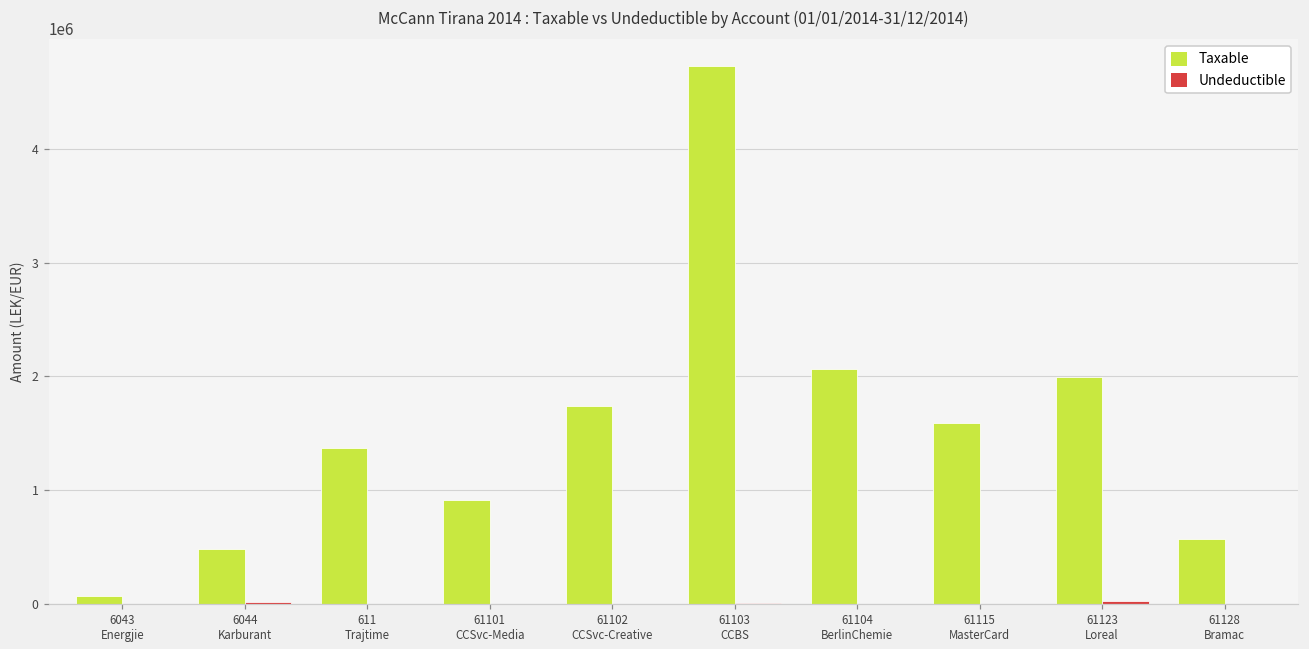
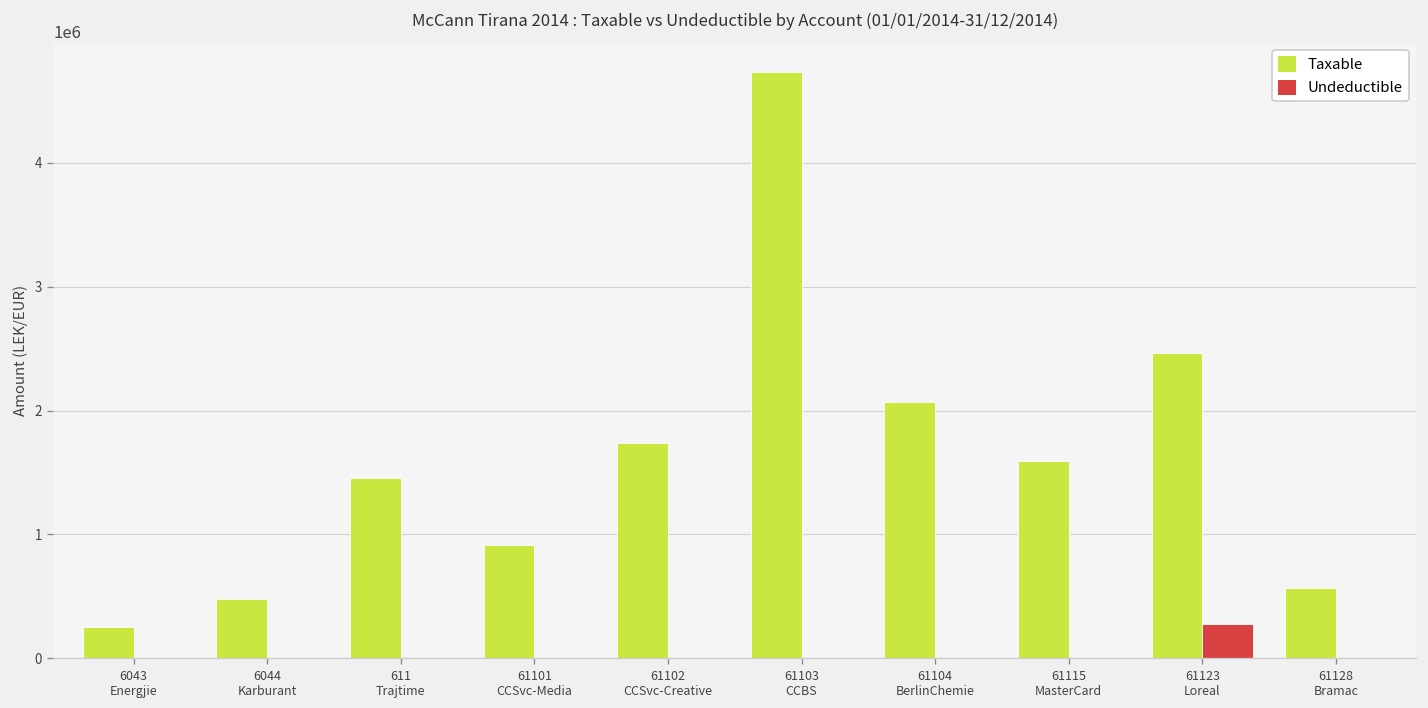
  {
    "Taxable": {
-     "6043 Energjie": 70000,
+     "6043 Energjie": 250000,
      "6044 Karburant": 480000,
-     "611 Trajtime": 1370000,
+     "611 Trajtime": 1450000,
      "61101 CCSvc-Media": 920000,
      "61102 CCSvc-Creative": 1740000,
      "61103 CCBS": 4730000,
      "61104 BerlinChemie": 2070000,
      "61115 MasterCard": 1590000,
-     "61123 Loreal": 1990000,
+     "61123 Loreal": 2460000,
      "61128 Bramac": 570000
    },
    "Undeductible": {
      "6043 Energjie": 0,
      "611 Trajtime": 0,
      "61101 CCSvc-Media": 0,
      "61102 CCSvc-Creative": 0,
      "61104 BerlinChemie": 0,
-     "61123 Loreal": 20000,
+     "61123 Loreal": 280000,
      "61128 Bramac": 0
    }
  }
